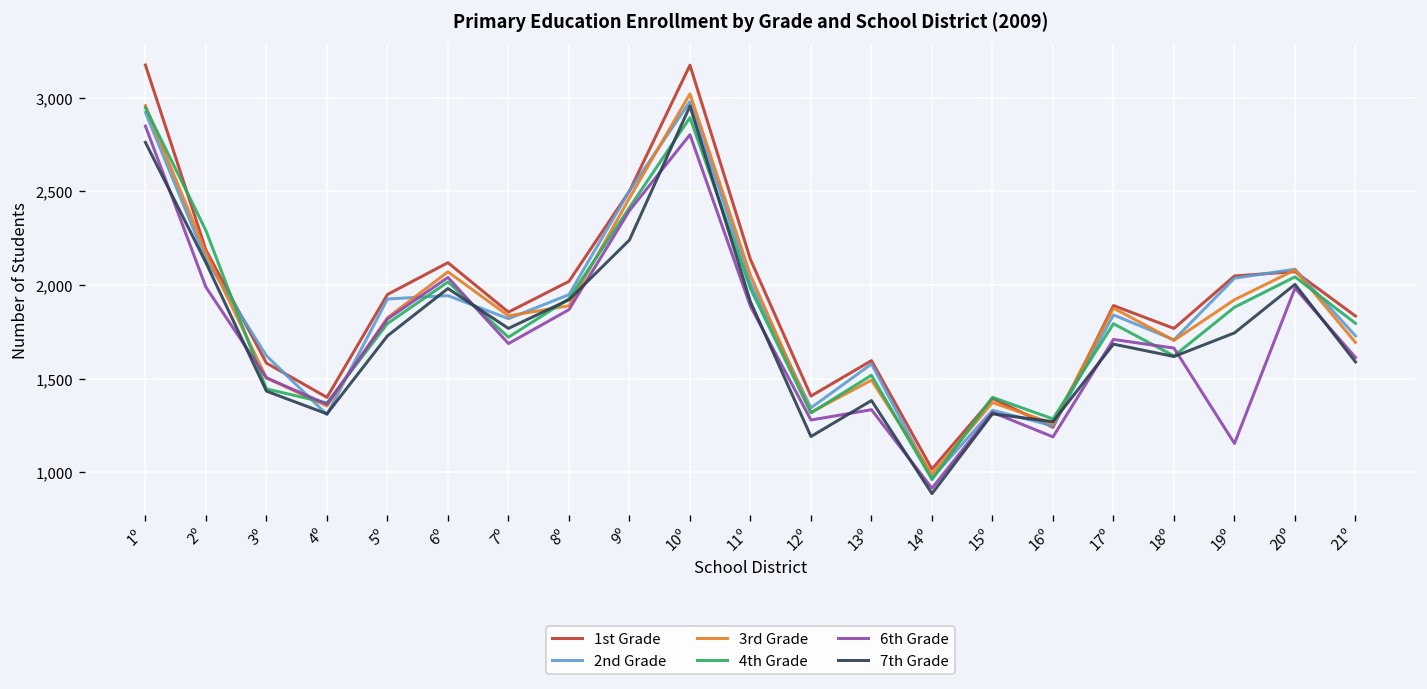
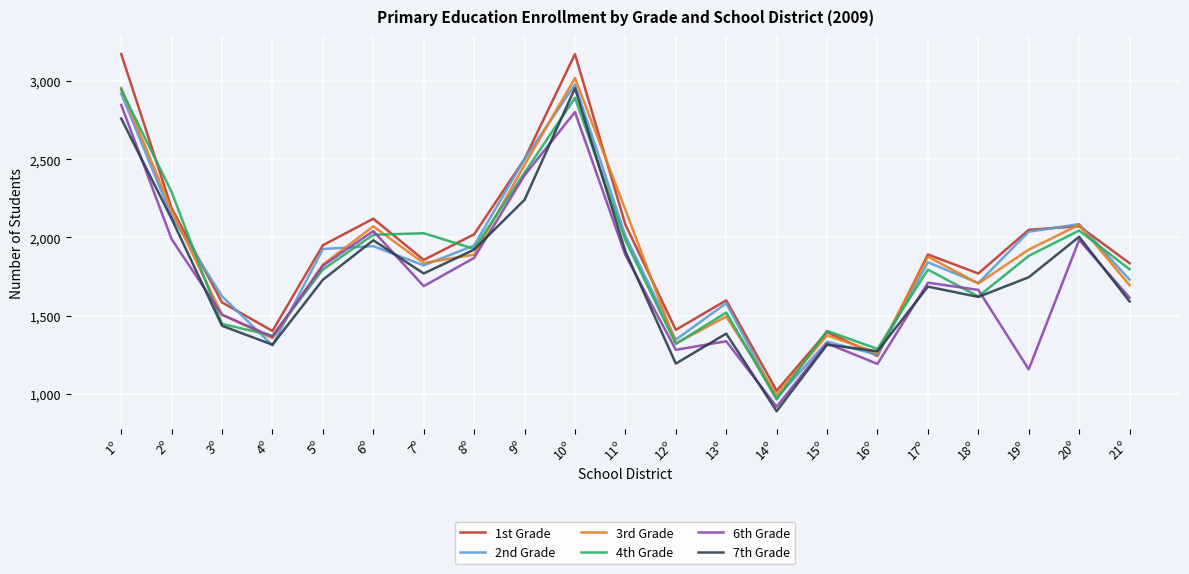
  {
    "1st Grade": {
      "1º": "3,180",
      "3º": "1,580",
      "4º": "1,400",
      "5º": "1,950",
      "6º": "2,120",
      "7º": "1,860",
      "8º": "2,020",
      "10º": "3,170",
-     "11º": "2,140",
+     "11º": "2,080",
      "12º": "1,410",
      "13º": "1,600",
      "14º": "1,020",
      "18º": "1,770",
      "21º": "1,840"
    },
    "2nd Grade": {
      "1º": "2,920",
      "2º": "2,140",
      "3º": "1,620",
      "5º": "1,930",
      "6º": "1,940",
      "8º": "1,950",
      "10º": "2,980",
      "11º": "2,010",
      "12º": "1,350",
      "13º": "1,580",
      "17º": "1,840",
      "21º": "1,730"
    },
    "3rd Grade": {
      "6º": "2,070",
      "8º": "1,890",
      "9º": "2,470",
      "10º": "3,020",
-     "11º": "2,050",
+     "11º": "2,180",
      "13º": "1,490",
      "14º": "990",
      "15º": "1,370",
      "19º": "1,920",
      "21º": "1,690"
    },
    "4th Grade": {
      "2º": "2,290",
      "5º": "1,800",
      "6º": "2,020",
-     "7º": "1,720",
+     "7º": "2,030",
      "10º": "2,890",
      "11º": "1,980",
      "13º": "1,520",
      "17º": "1,790",
      "19º": "1,880",
      "20º": "2,040",
      "21º": "1,800"
    },
    "6th Grade": {
      "1º": "2,850",
      "2º": "1,990",
      "6º": "2,040",
      "7º": "1,690",
      "8º": "1,870",
      "10º": "2,800",
      "11º": "1,890",
      "12º": "1,280",
      "13º": "1,340",
      "14º": "920",
      "16º": "1,190",
      "17º": "1,710",
      "18º": "1,660",
      "19º": "1,160",
      "20º": "1,980",
      "21º": "1,610"
    },
    "7th Grade": {
      "1º": "2,760",
      "2º": "2,120",
      "5º": "1,730",
      "6º": "1,980",
      "7º": "1,770",
      "9º": "2,240",
      "10º": "2,960",
      "11º": "1,910",
      "12º": "1,190",
      "13º": "1,380",
      "14º": "890",
      "17º": "1,690",
      "19º": "1,750",
      "20º": "2,000",
      "21º": "1,590"
    }
  }
